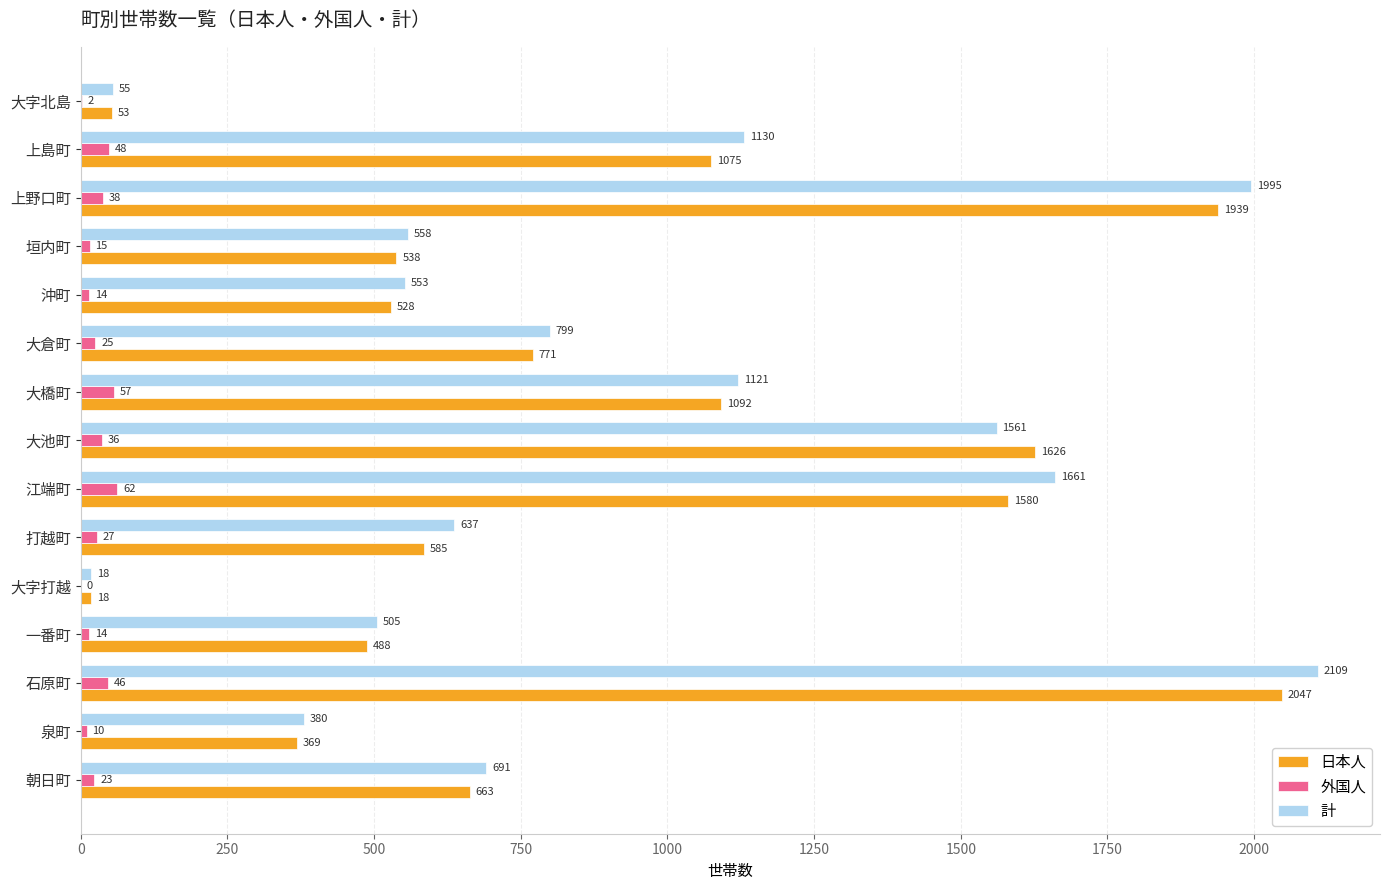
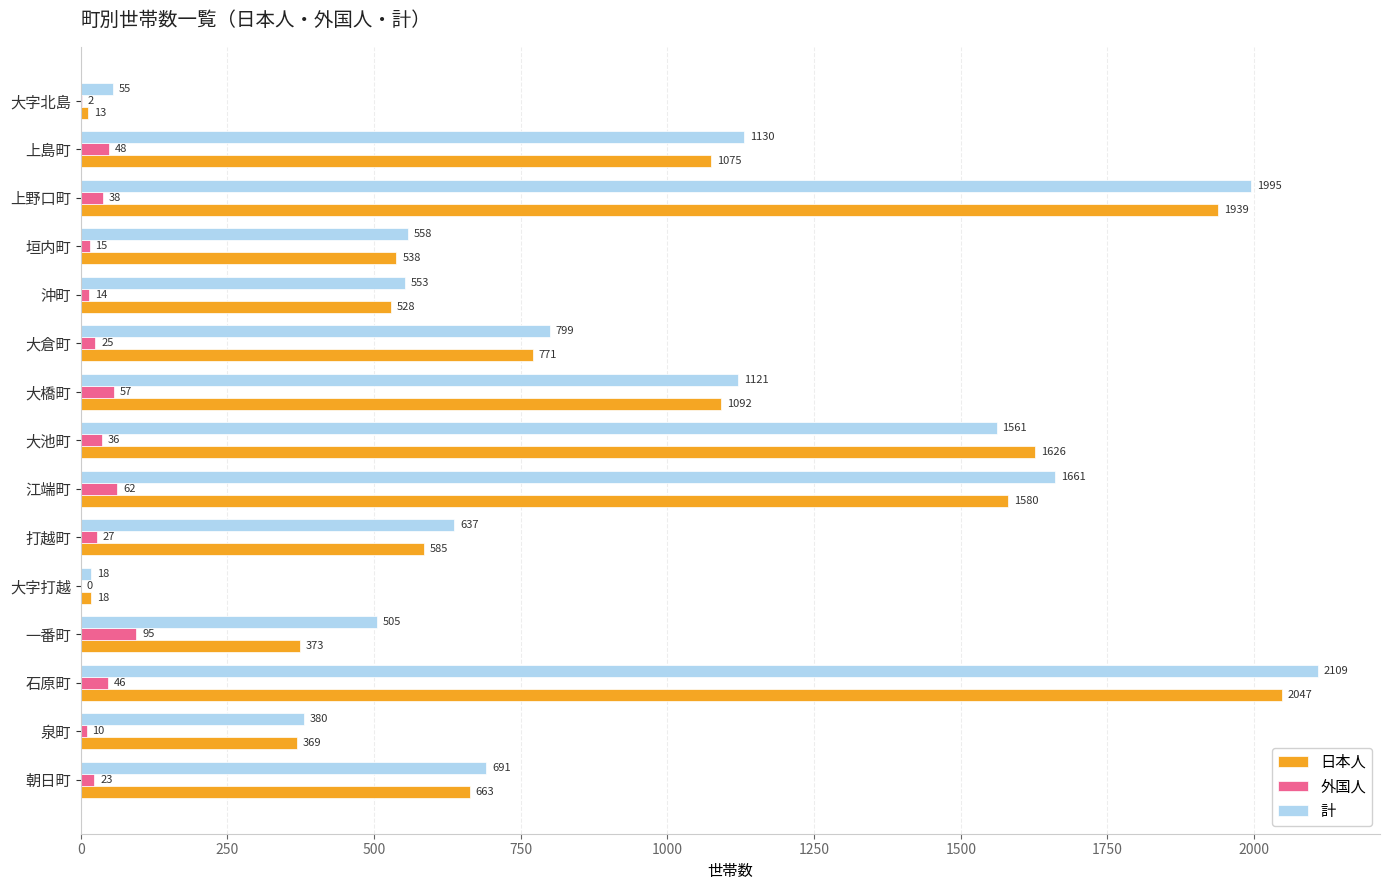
  {
    "日本人": {
-     "大字北島": 53,
+     "大字北島": 13,
      "上島町": 1075,
      "上野口町": 1939,
      "垣内町": 538,
      "沖町": 528,
      "大倉町": 771,
      "大橋町": 1092,
      "大池町": 1626,
      "江端町": 1580,
      "打越町": 585,
      "大字打越": 18,
-     "一番町": 488,
+     "一番町": 373,
      "石原町": 2047,
      "泉町": 369,
      "朝日町": 663
    },
    "外国人": {
      "大字北島": 2,
      "上島町": 48,
      "上野口町": 38,
      "垣内町": 15,
      "沖町": 14,
      "大倉町": 25,
      "大橋町": 57,
      "大池町": 36,
      "江端町": 62,
      "打越町": 27,
      "大字打越": 0,
-     "一番町": 14,
+     "一番町": 95,
      "石原町": 46,
      "泉町": 10,
      "朝日町": 23
    },
    "計": {
      "大字北島": 55,
      "上島町": 1130,
      "上野口町": 1995,
      "垣内町": 558,
      "沖町": 553,
      "大倉町": 799,
      "大橋町": 1121,
      "大池町": 1561,
      "江端町": 1661,
      "打越町": 637,
      "大字打越": 18,
      "一番町": 505,
      "石原町": 2109,
      "泉町": 380,
      "朝日町": 691
    }
  }
